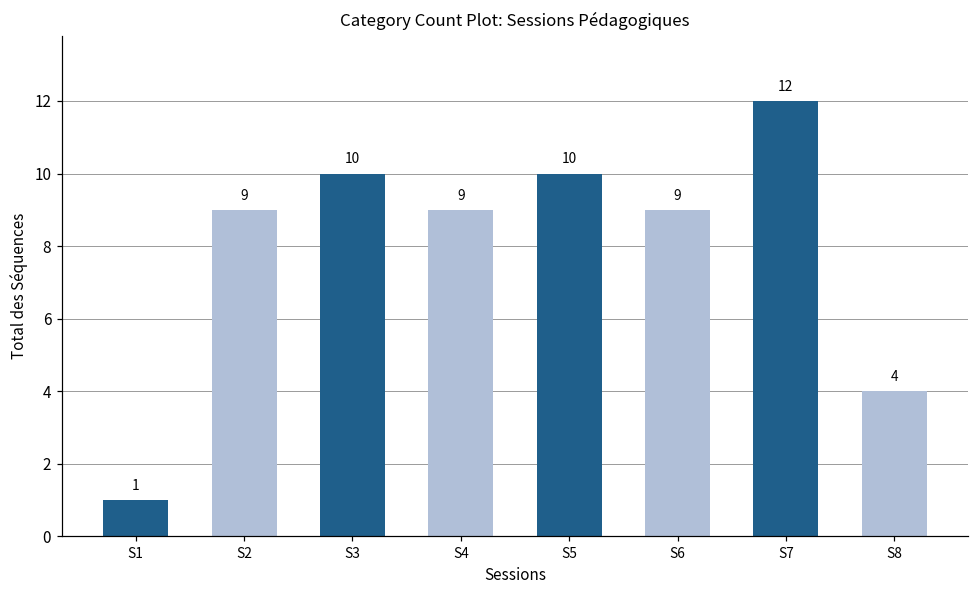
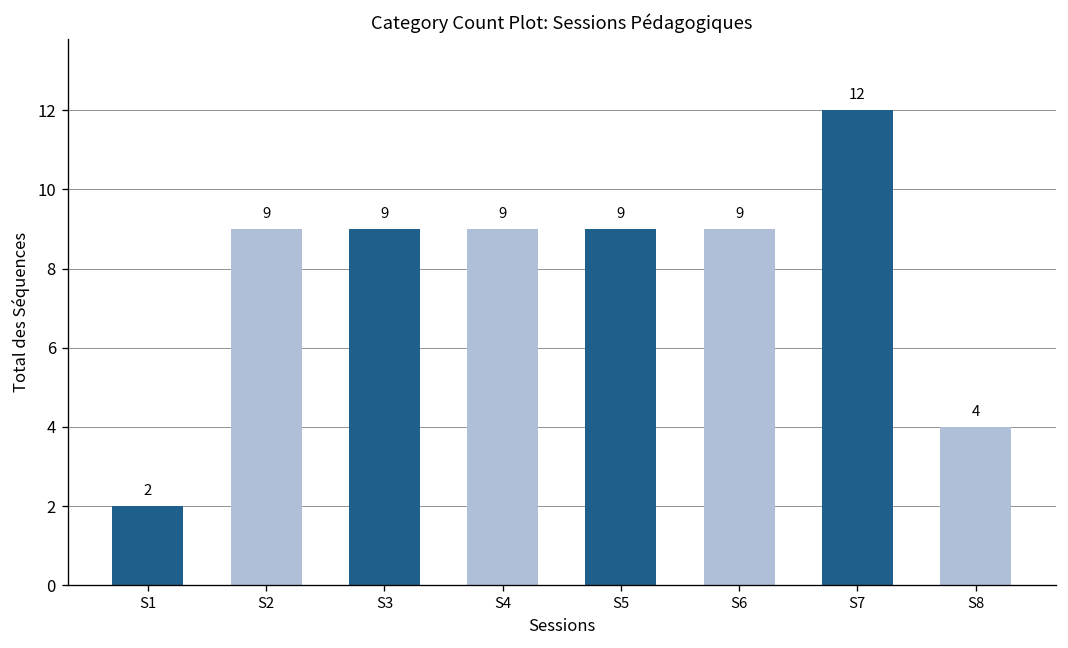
  {
-   "S1": 1,
+   "S1": 2,
    "S2": 9,
-   "S3": 10,
+   "S3": 9,
    "S4": 9,
-   "S5": 10,
+   "S5": 9,
    "S6": 9,
    "S7": 12,
    "S8": 4
  }
